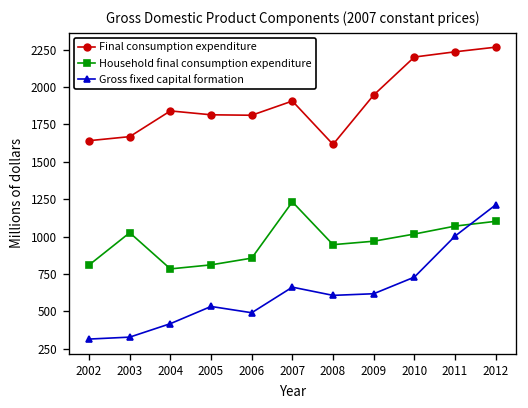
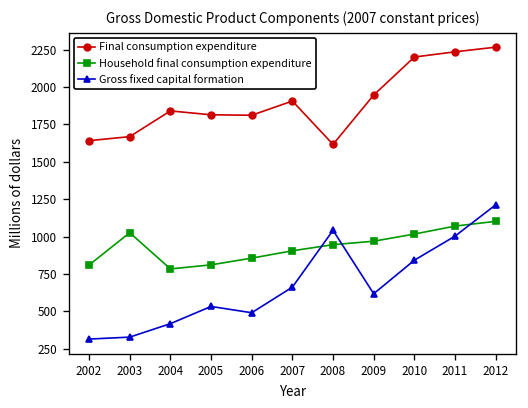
  {
    "Final consumption expenditure": {
      "2002": 1640,
      "2003": 1670,
      "2004": 1840,
      "2005": 1810,
      "2006": 1810,
      "2007": 1910,
      "2008": 1620,
      "2009": 1950,
      "2010": 2200,
      "2011": 2240,
      "2012": 2270
    },
    "Household final consumption expenditure": {
      "2002": 810,
      "2003": 1030,
      "2004": 780,
      "2005": 810,
      "2006": 860,
-     "2007": 1230,
+     "2007": 910,
      "2008": 950,
      "2009": 970,
      "2010": 1020,
      "2011": 1070,
      "2012": 1100
    },
    "Gross fixed capital formation": {
      "2002": 320,
      "2003": 330,
      "2004": 420,
      "2005": 530,
      "2006": 490,
      "2007": 660,
-     "2008": 610,
+     "2008": 1040,
      "2009": 620,
-     "2010": 730,
+     "2010": 840,
      "2011": 1000,
      "2012": 1210
    }
  }
